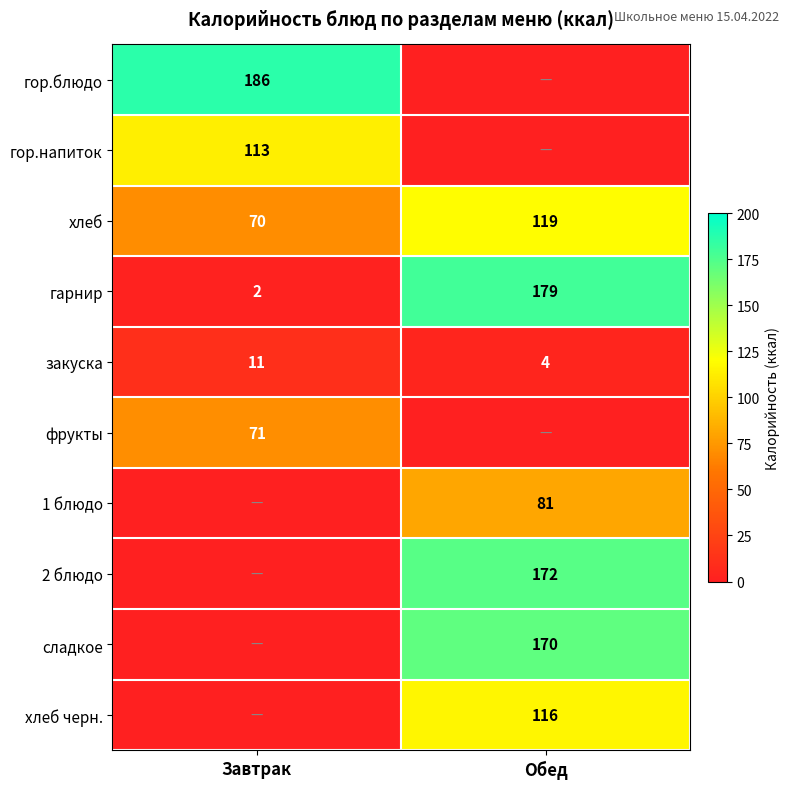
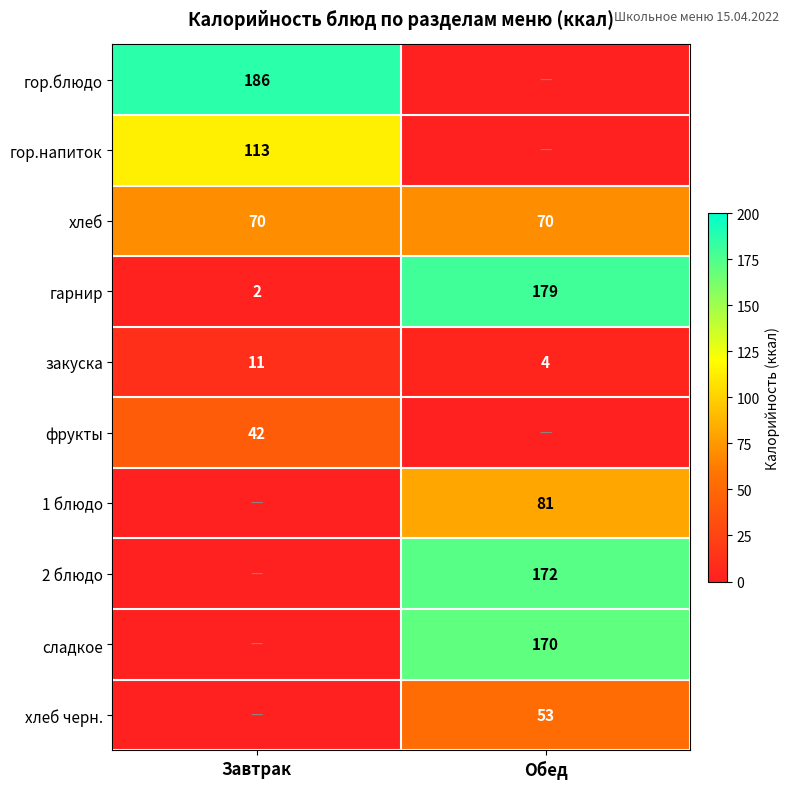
  {
    "гор.блюдо": {
      "Завтрак": 186
    },
    "гор.напиток": {
      "Завтрак": 113
    },
    "хлеб": {
      "Завтрак": 70,
-     "Обед": 119
+     "Обед": 70
    },
    "гарнир": {
      "Завтрак": 2,
      "Обед": 179
    },
    "закуска": {
      "Завтрак": 11,
      "Обед": 4
    },
    "фрукты": {
-     "Завтрак": 71
+     "Завтрак": 42
    },
    "1 блюдо": {
      "Обед": 81
    },
    "2 блюдо": {
      "Обед": 172
    },
    "сладкое": {
      "Обед": 170
    },
    "хлеб черн.": {
-     "Обед": 116
+     "Обед": 53
    }
  }
